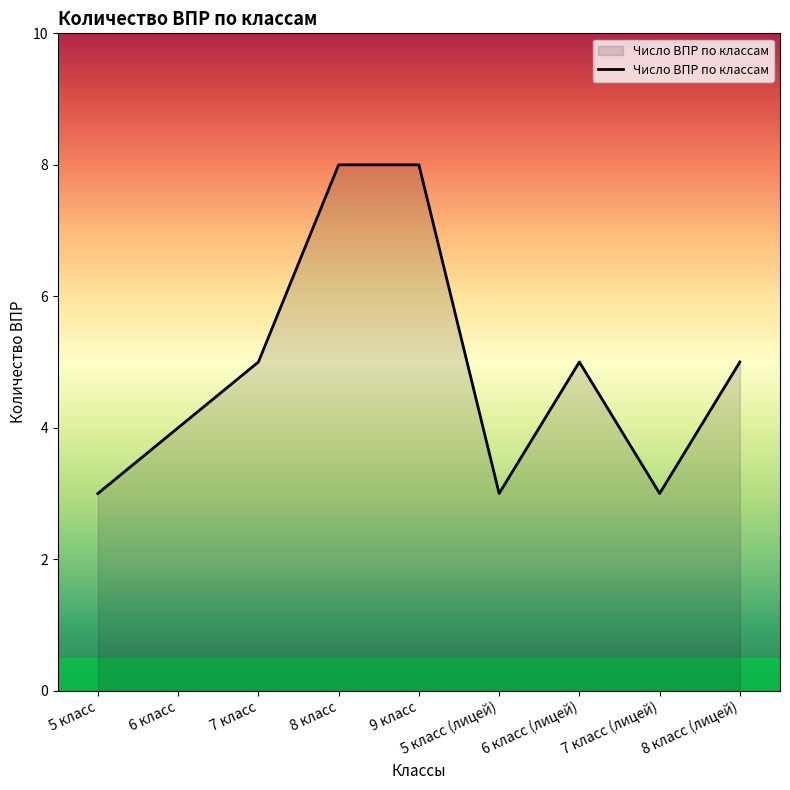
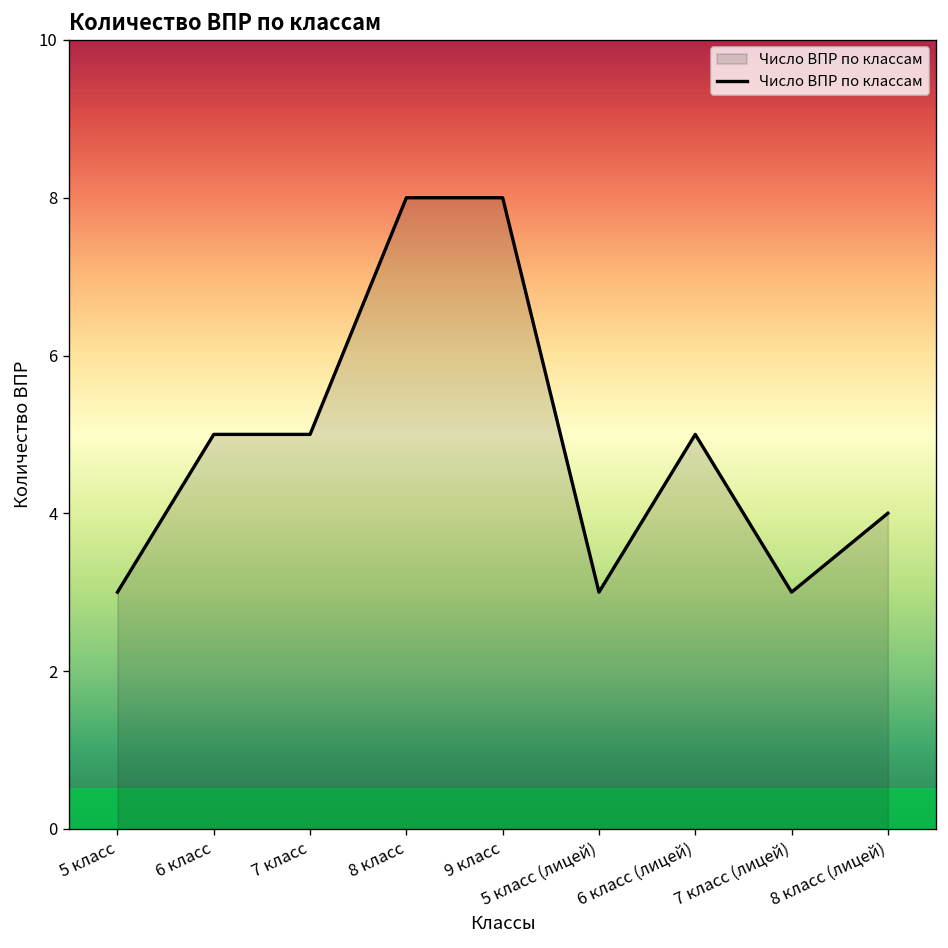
  {
    "5 класс": 3,
-   "6 класс": 4,
+   "6 класс": 5,
    "7 класс": 5,
    "8 класс": 8,
    "9 класс": 8,
    "5 класс (лицей)": 3,
    "6 класс (лицей)": 5,
    "7 класс (лицей)": 3,
-   "8 класс (лицей)": 5
+   "8 класс (лицей)": 4
  }
